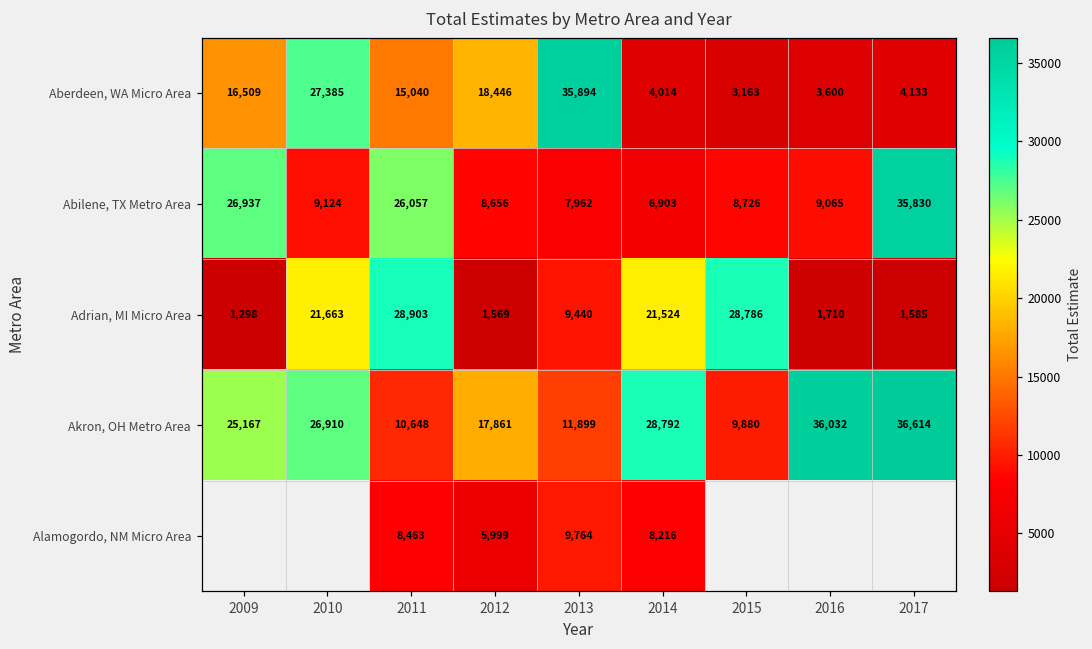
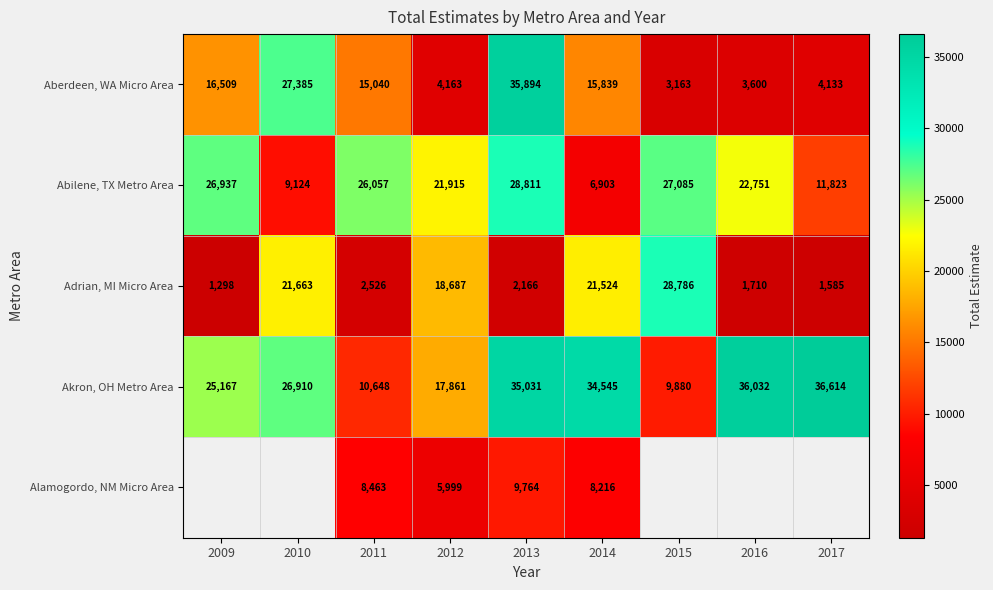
  {
    "Aberdeen, WA Micro Area": {
      "2009": "16,509",
      "2010": "27,385",
      "2011": "15,040",
-     "2012": "18,446",
+     "2012": "4,163",
      "2013": "35,894",
-     "2014": "4,014",
+     "2014": "15,839",
      "2015": "3,163",
      "2016": "3,600",
      "2017": "4,133"
    },
    "Abilene, TX Metro Area": {
      "2009": "26,937",
      "2010": "9,124",
      "2011": "26,057",
-     "2012": "8,656",
-     "2013": "7,962",
+     "2012": "21,915",
+     "2013": "28,811",
      "2014": "6,903",
-     "2015": "8,726",
-     "2016": "9,065",
-     "2017": "35,830"
+     "2015": "27,085",
+     "2016": "22,751",
+     "2017": "11,823"
    },
    "Adrian, MI Micro Area": {
      "2009": "1,298",
      "2010": "21,663",
-     "2011": "28,903",
-     "2012": "1,569",
-     "2013": "9,440",
+     "2011": "2,526",
+     "2012": "18,687",
+     "2013": "2,166",
      "2014": "21,524",
      "2015": "28,786",
      "2016": "1,710",
      "2017": "1,585"
    },
    "Akron, OH Metro Area": {
      "2009": "25,167",
      "2010": "26,910",
      "2011": "10,648",
      "2012": "17,861",
-     "2013": "11,899",
-     "2014": "28,792",
+     "2013": "35,031",
+     "2014": "34,545",
      "2015": "9,880",
      "2016": "36,032",
      "2017": "36,614"
    },
    "Alamogordo, NM Micro Area": {
      "2011": "8,463",
      "2012": "5,999",
      "2013": "9,764",
      "2014": "8,216"
    }
  }
